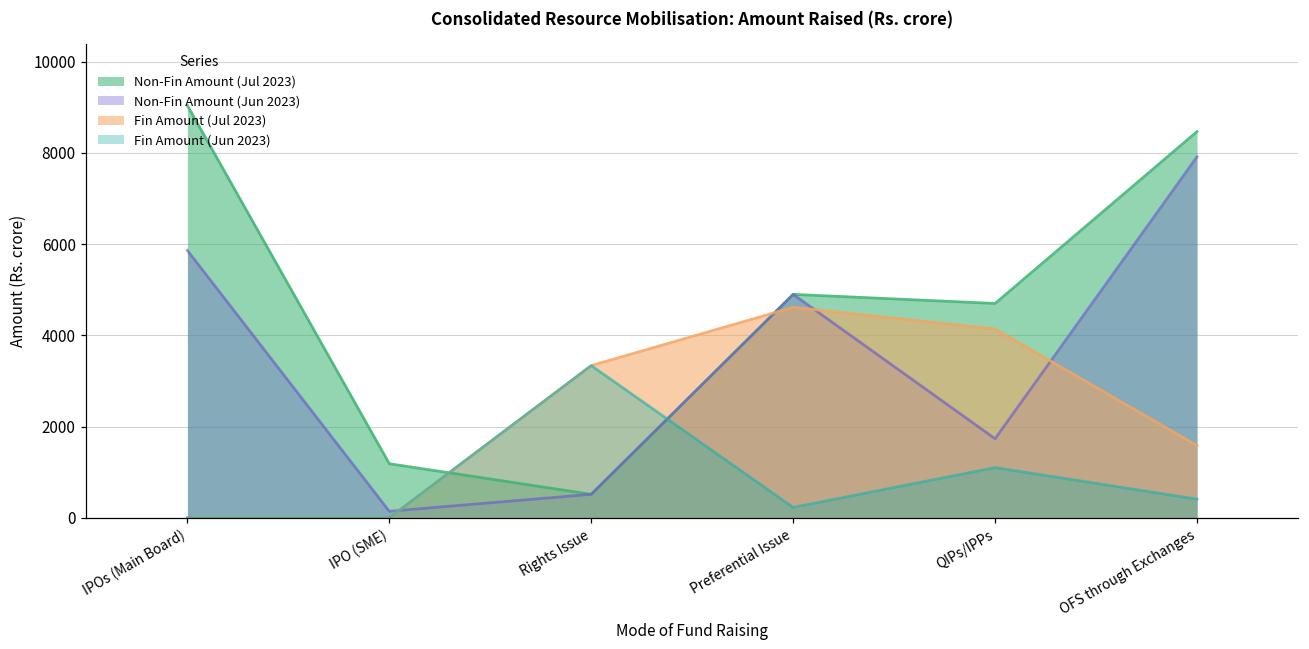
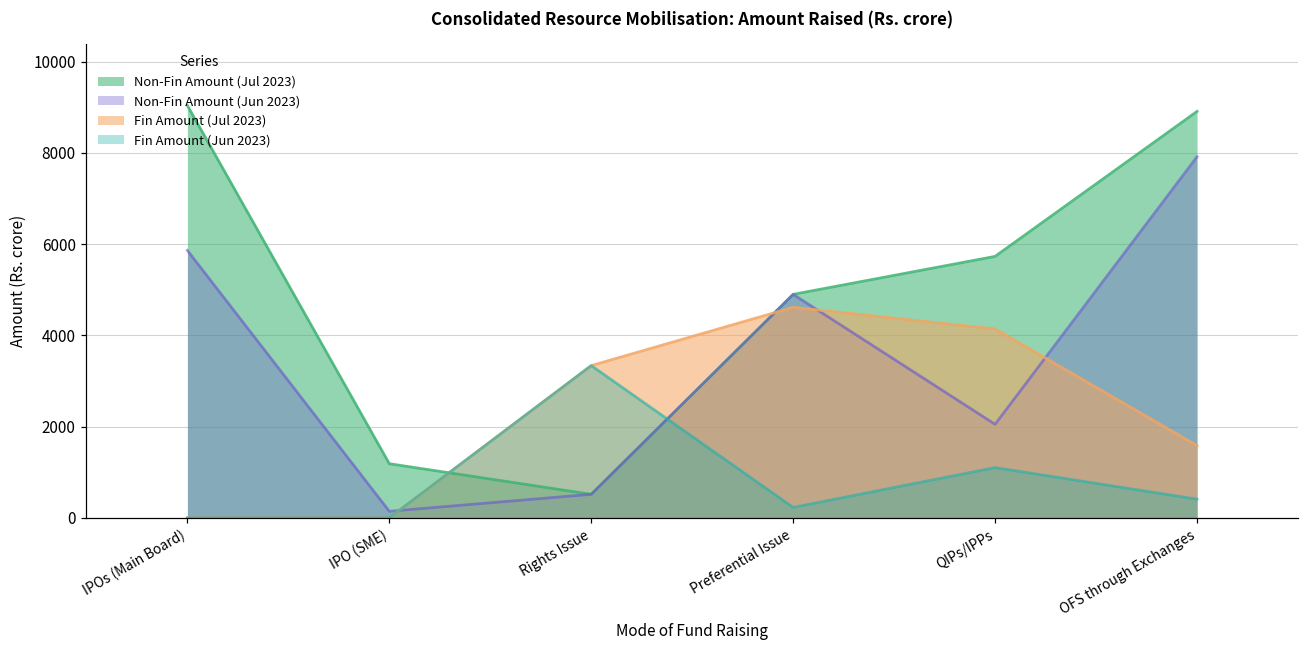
  {
    "Non-Fin Amount (Jul 2023)": {
      "IPOs (Main Board)": 9000,
      "IPO (SME)": 1200,
-     "QIPs/IPPs": 4700,
-     "OFS through Exchanges": 8500
+     "QIPs/IPPs": 5700,
+     "OFS through Exchanges": 8900
    },
    "Non-Fin Amount (Jun 2023)": {
      "IPOs (Main Board)": 5900,
      "IPO (SME)": 100,
-     "QIPs/IPPs": 1700,
+     "QIPs/IPPs": 2000,
      "OFS through Exchanges": 7900
    },
    "Fin Amount (Jul 2023)": {
      "Preferential Issue": 4600,
      "QIPs/IPPs": 4100,
      "OFS through Exchanges": 1600
    },
    "Fin Amount (Jun 2023)": {
      "Preferential Issue": 200,
      "QIPs/IPPs": 1100,
      "OFS through Exchanges": 400
    }
  }
